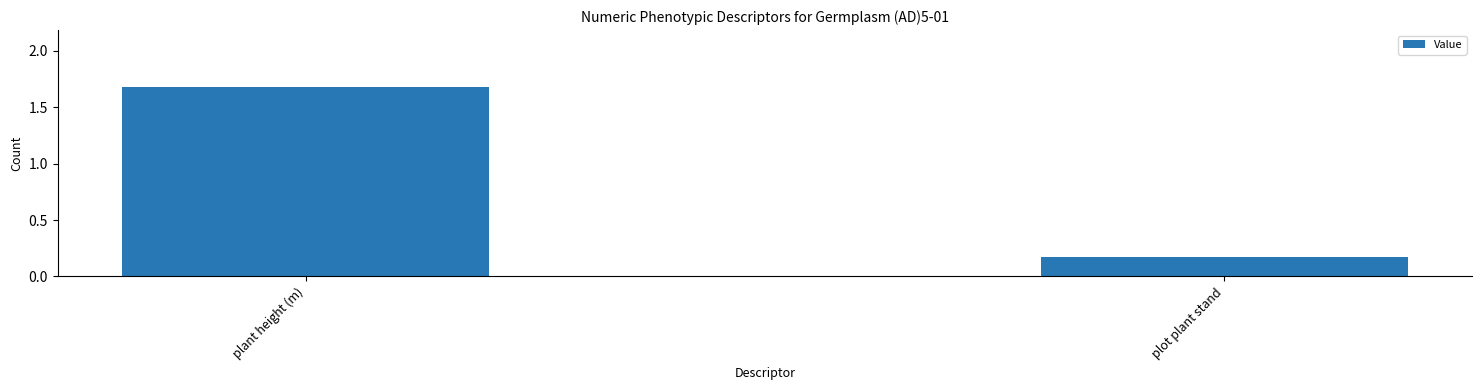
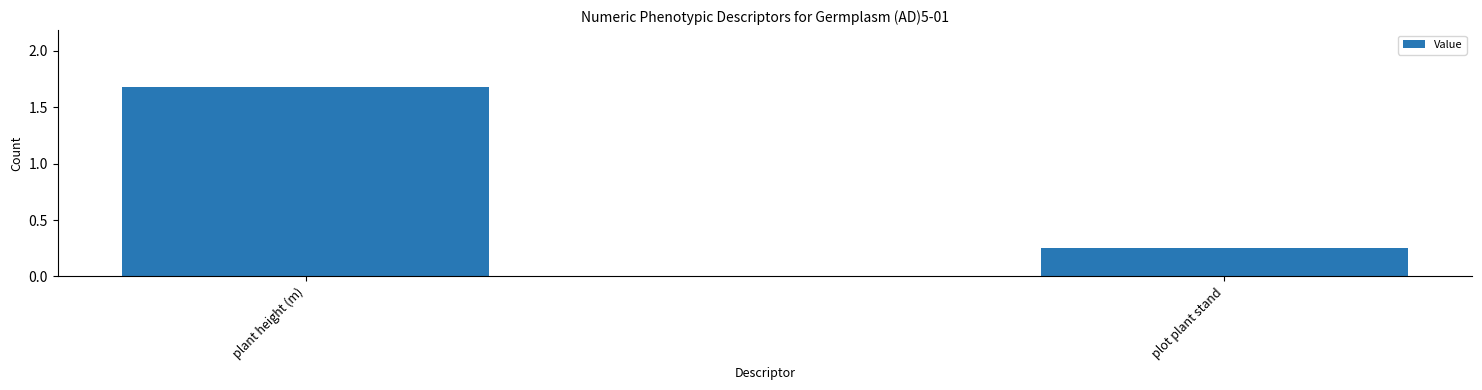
  {
    "plant height (m)": 1.68,
-   "plot plant stand": 0.17
+   "plot plant stand": 0.25
  }
